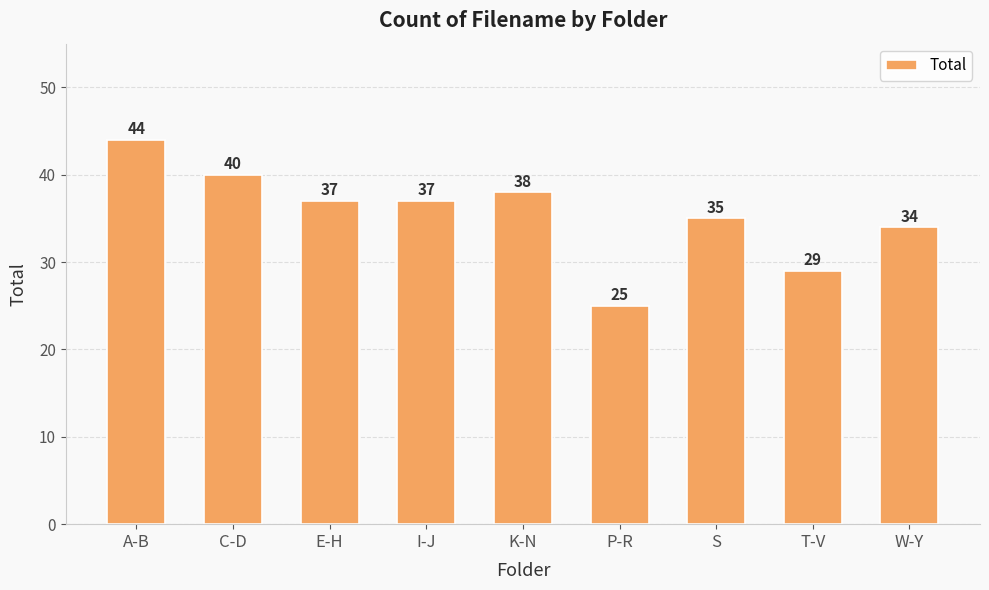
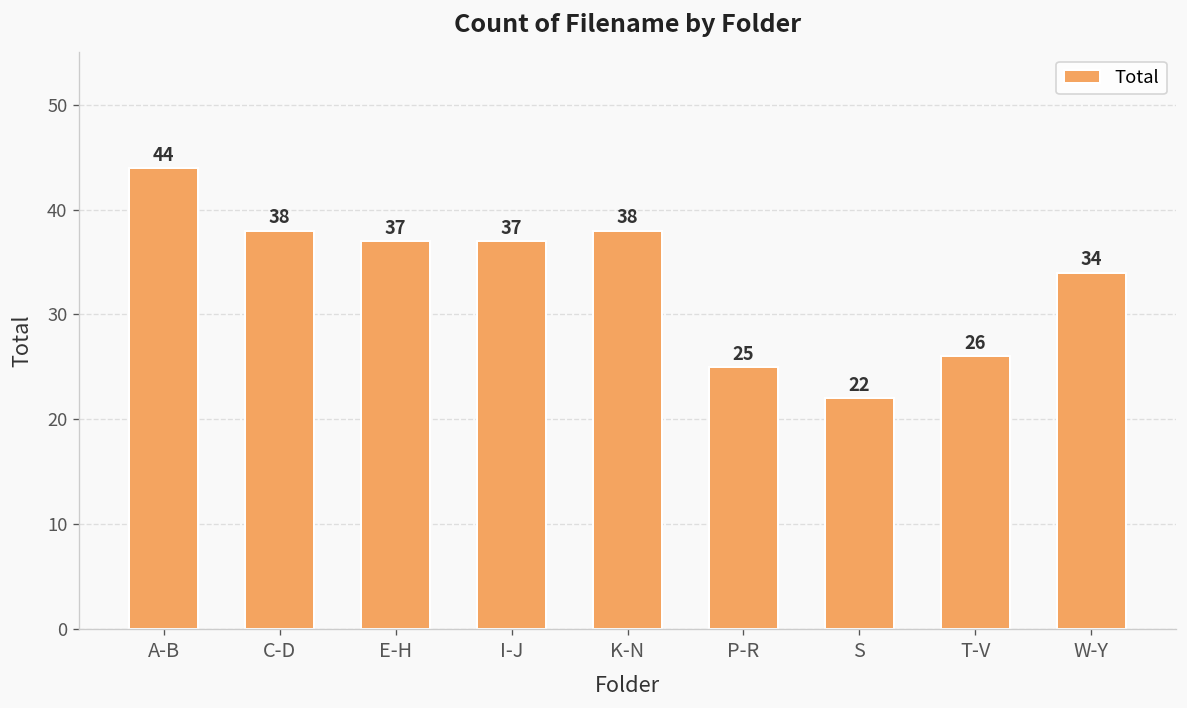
  {
    "A-B": 44,
-   "C-D": 40,
+   "C-D": 38,
    "E-H": 37,
    "I-J": 37,
    "K-N": 38,
    "P-R": 25,
-   "S": 35,
-   "T-V": 29,
+   "S": 22,
+   "T-V": 26,
    "W-Y": 34
  }
